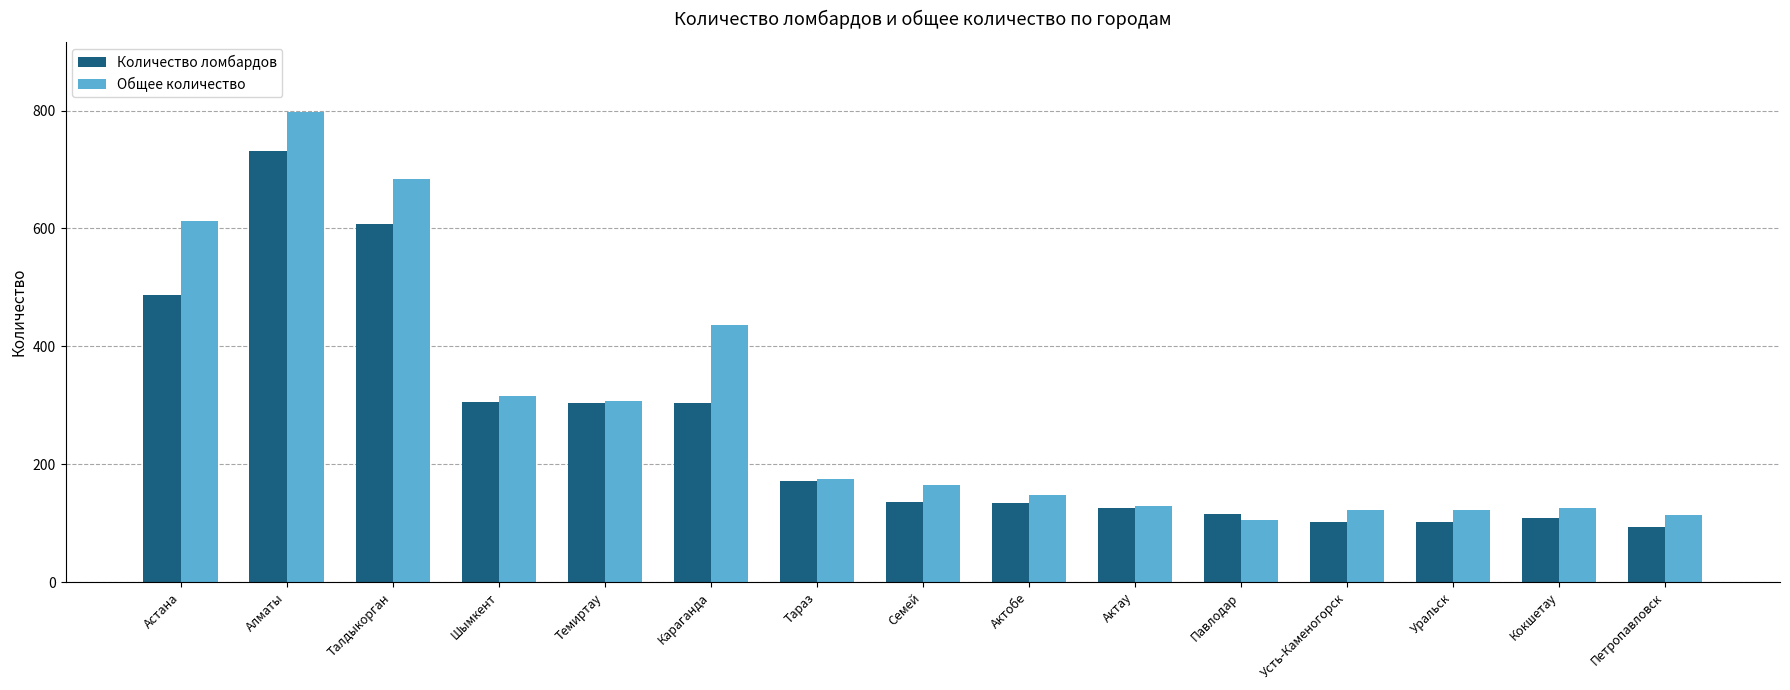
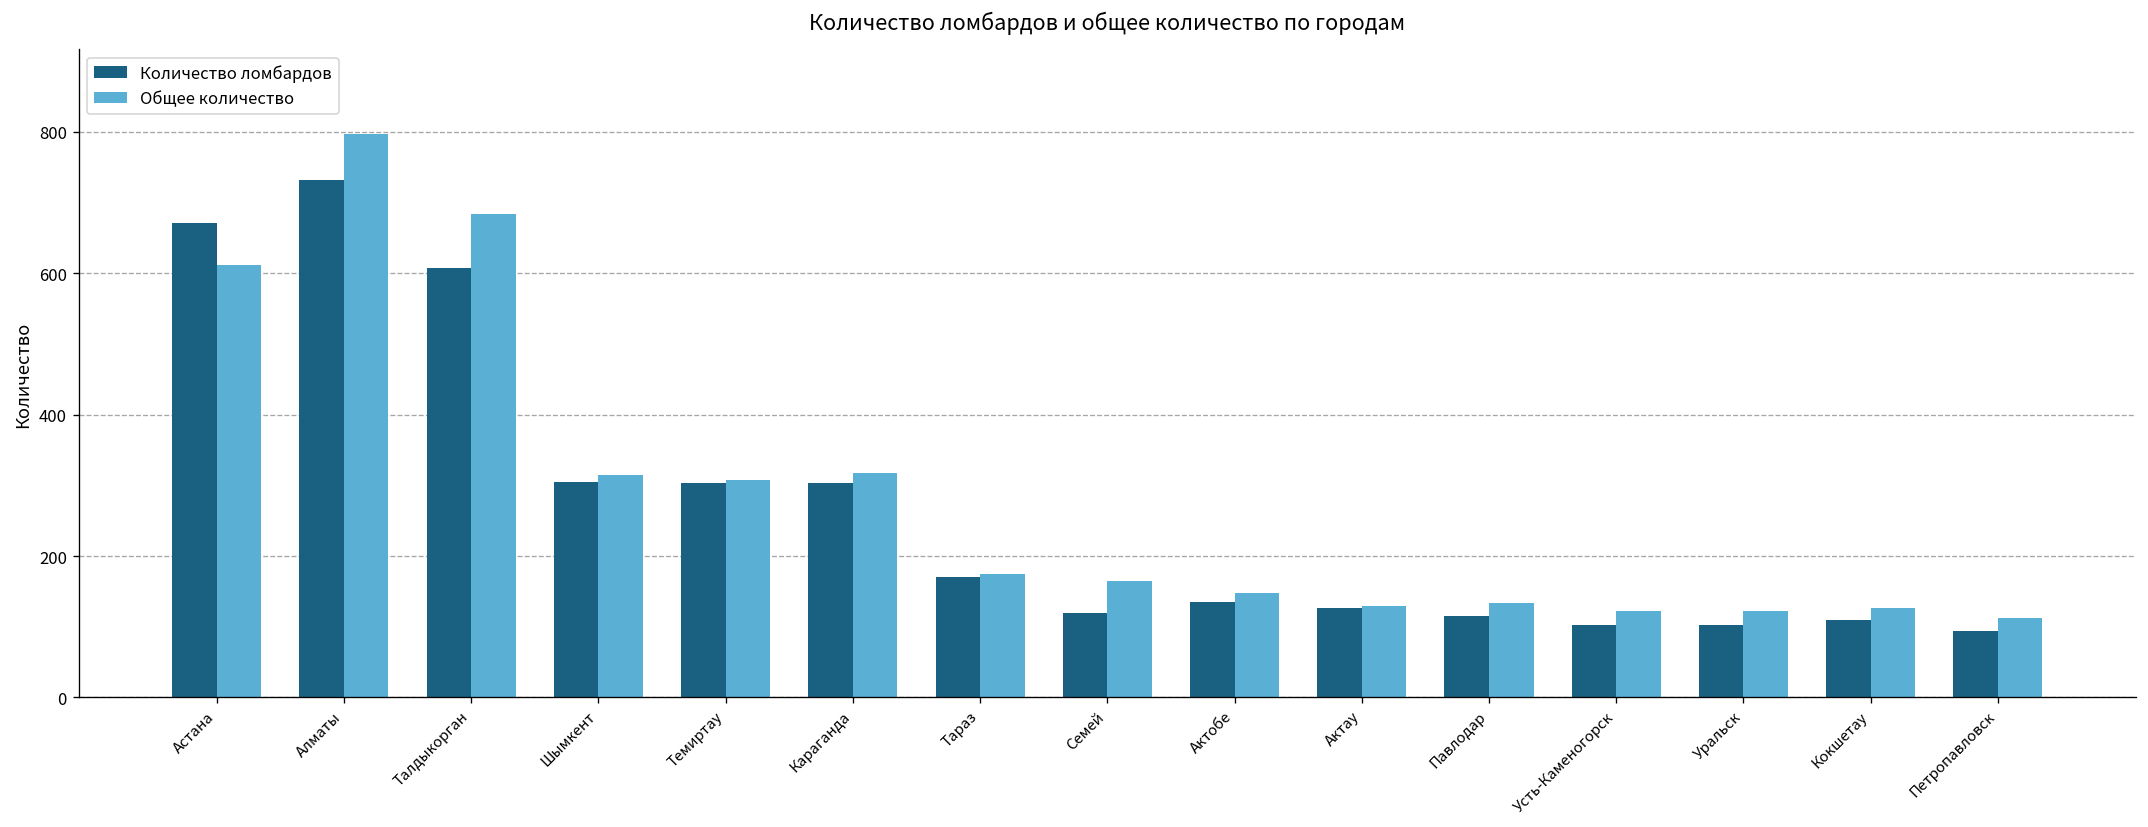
  {
    "Количество ломбардов": {
-     "Астана": 490,
+     "Астана": 670,
      "Алматы": 730,
      "Талдыкорган": 610,
      "Шымкент": 310,
      "Темиртау": 300,
      "Караганда": 300,
      "Тараз": 170,
-     "Семей": 140,
+     "Семей": 120,
      "Актобе": 140,
      "Актау": 130,
      "Павлодар": 120,
      "Усть-Каменогорск": 100,
      "Уральск": 100,
      "Кокшетау": 110,
      "Петропавловск": 90
    },
    "Общее количество": {
      "Астана": 610,
      "Алматы": 800,
      "Талдыкорган": 680,
      "Шымкент": 320,
      "Темиртау": 310,
-     "Караганда": 440,
+     "Караганда": 320,
      "Тараз": 180,
      "Семей": 170,
      "Актобе": 150,
      "Актау": 130,
-     "Павлодар": 110,
+     "Павлодар": 130,
      "Усть-Каменогорск": 120,
      "Уральск": 120,
      "Кокшетау": 130,
      "Петропавловск": 110
    }
  }
